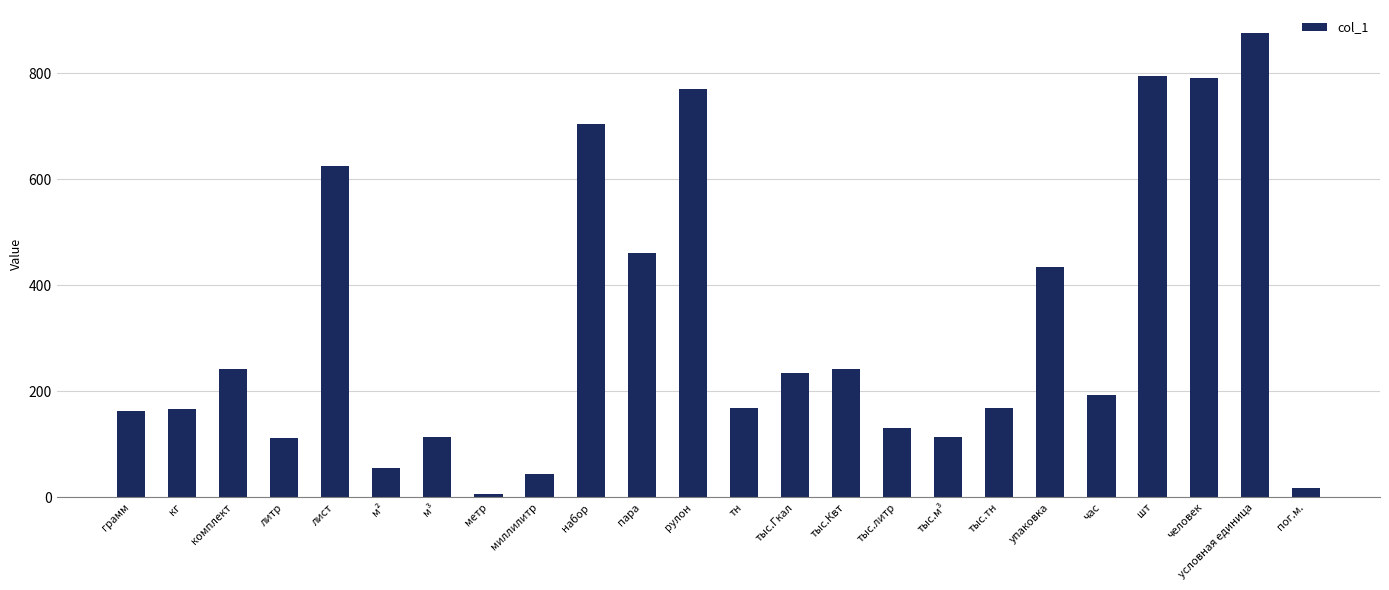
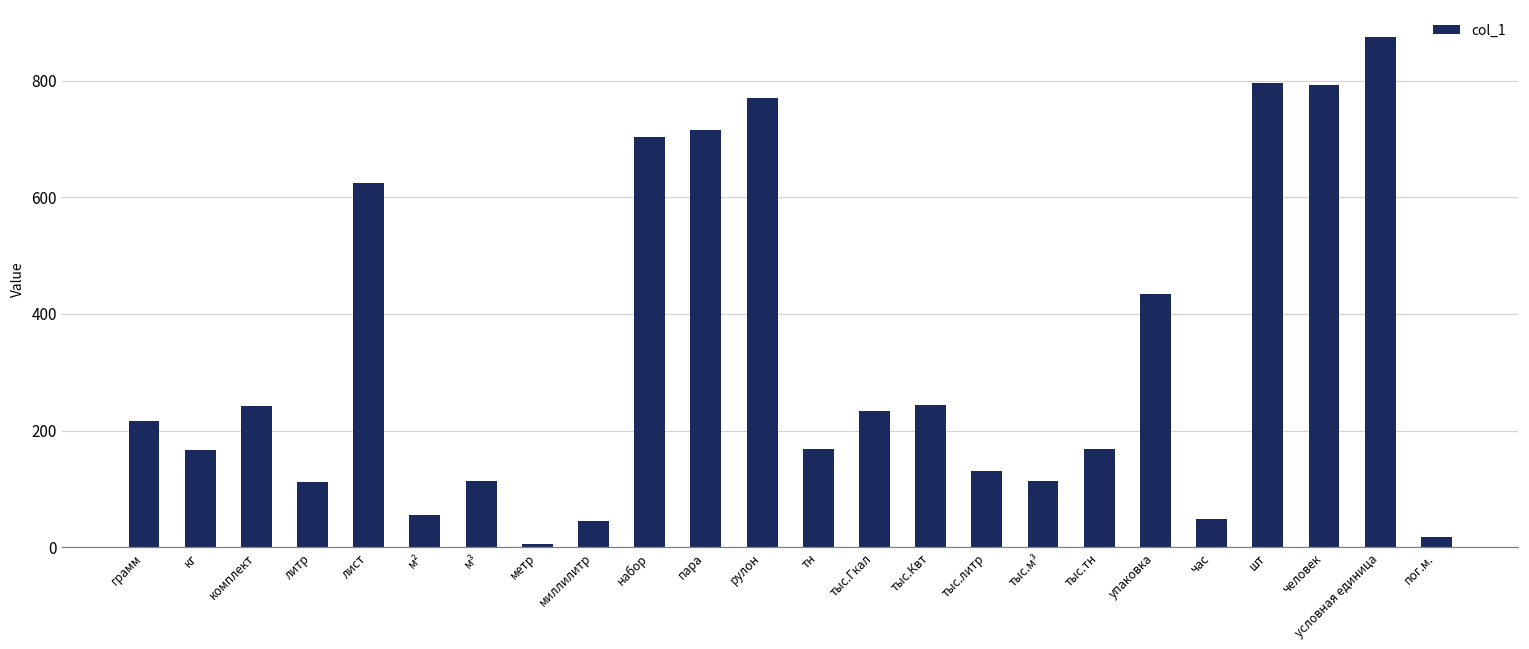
  {
-   "грамм": 160,
+   "грамм": 220,
    "кг": 170,
    "комплект": 240,
    "литр": 110,
    "лист": 630,
    "м²": 60,
    "м³": 110,
    "метр": 10,
    "миллилитр": 40,
    "набор": 700,
-   "пара": 460,
+   "пара": 720,
    "рулон": 770,
    "тн": 170,
    "тыс.Гкал": 230,
    "тыс.Квт": 240,
    "тыс.литр": 130,
    "тыс.м³": 110,
    "тыс.тн": 170,
    "упаковка": 440,
-   "час": 190,
+   "час": 50,
    "шт": 800,
    "человек": 790,
    "условная единица": 880,
    "пог.м.": 20
  }
